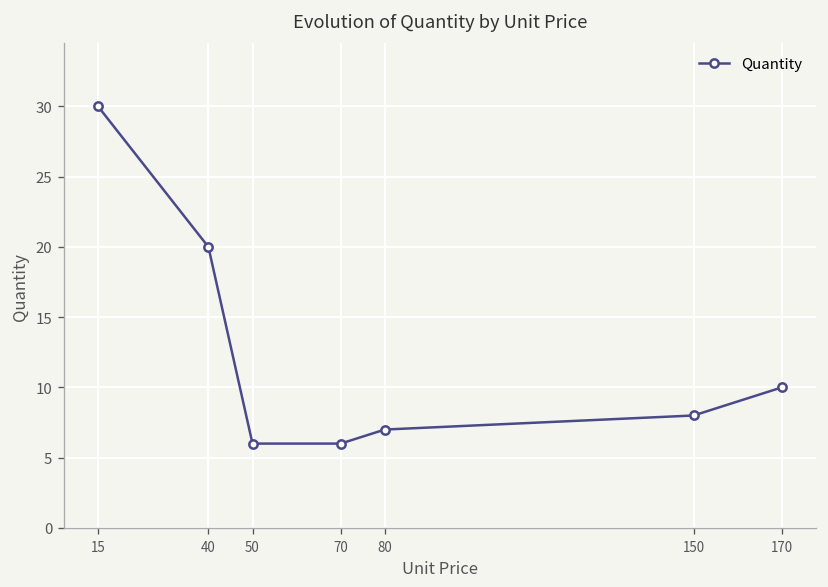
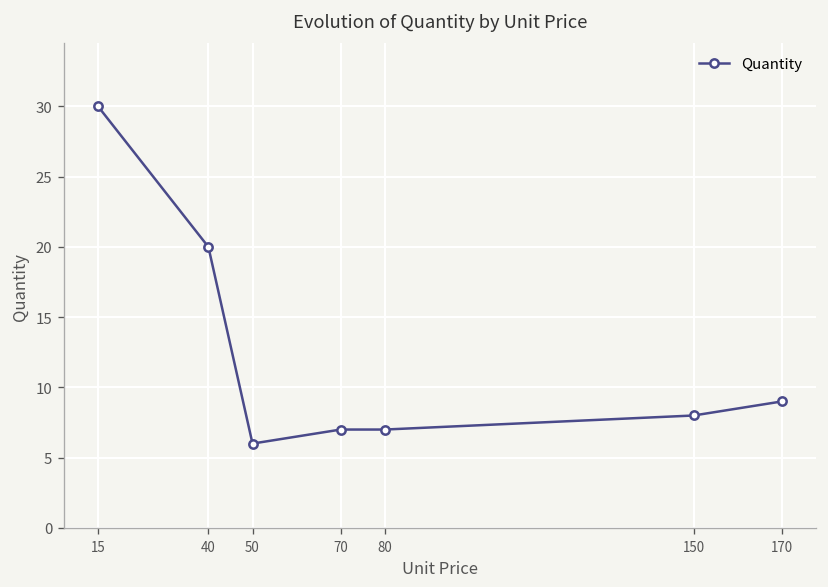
  {
    "15": 30,
    "40": 20,
    "50": 6,
-   "70": 6,
+   "70": 7,
    "80": 7,
    "150": 8,
-   "170": 10
+   "170": 9
  }
